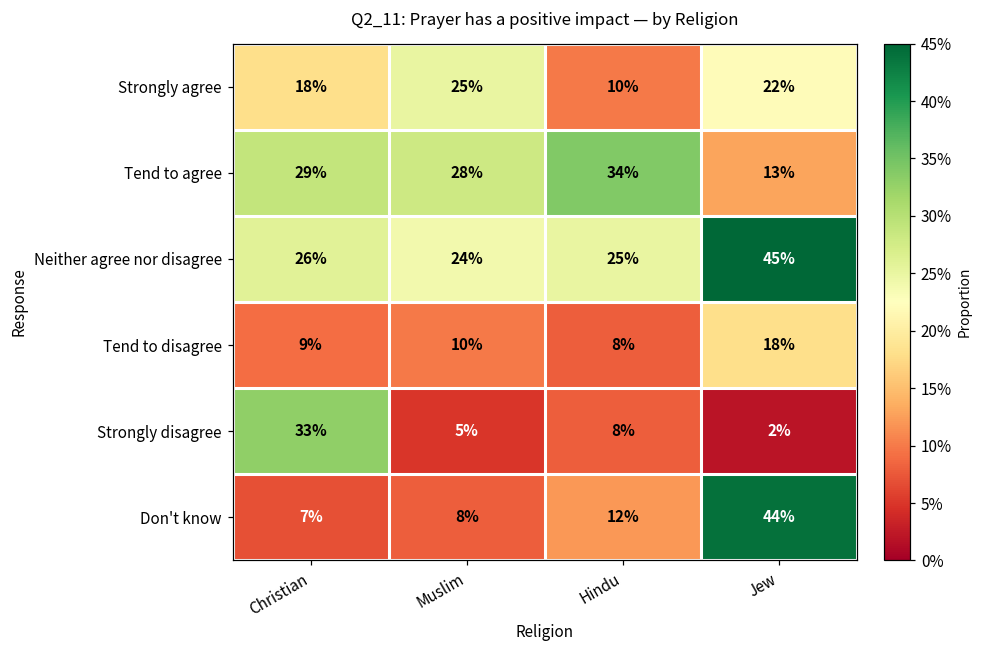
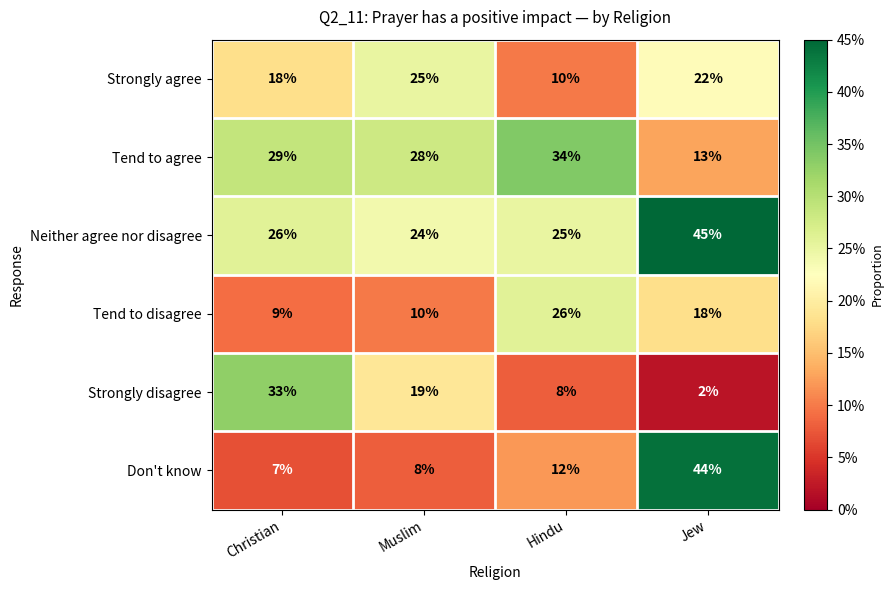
  {
    "Strongly agree": {
      "Christian": "18%",
      "Muslim": "25%",
      "Hindu": "10%",
      "Jew": "22%"
    },
    "Tend to agree": {
      "Christian": "29%",
      "Muslim": "28%",
      "Hindu": "34%",
      "Jew": "13%"
    },
    "Neither agree nor disagree": {
      "Christian": "26%",
      "Muslim": "24%",
      "Hindu": "25%",
      "Jew": "45%"
    },
    "Tend to disagree": {
      "Christian": "9%",
      "Muslim": "10%",
-     "Hindu": "8%",
+     "Hindu": "26%",
      "Jew": "18%"
    },
    "Strongly disagree": {
      "Christian": "33%",
-     "Muslim": "5%",
+     "Muslim": "19%",
      "Hindu": "8%",
      "Jew": "2%"
    },
    "Don't know": {
      "Christian": "7%",
      "Muslim": "8%",
      "Hindu": "12%",
      "Jew": "44%"
    }
  }
